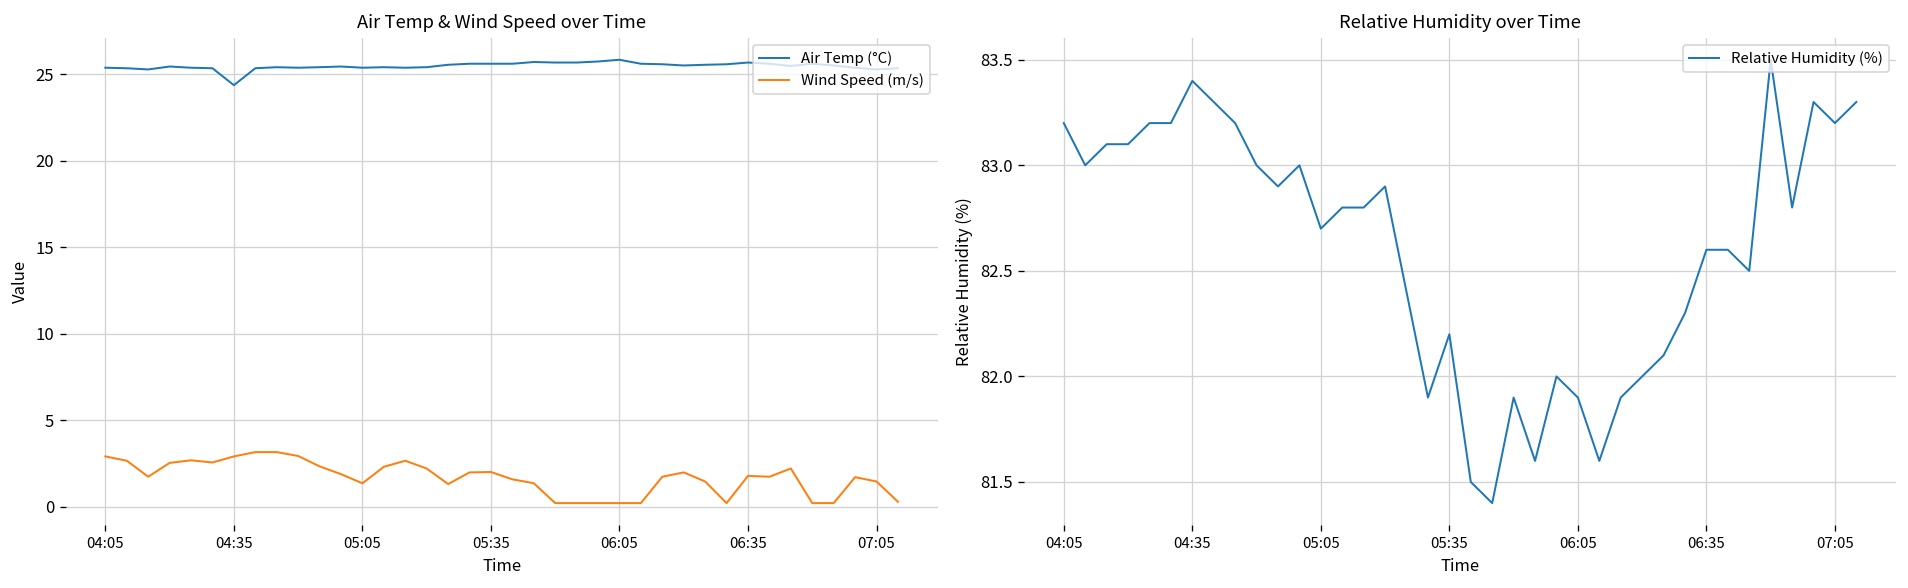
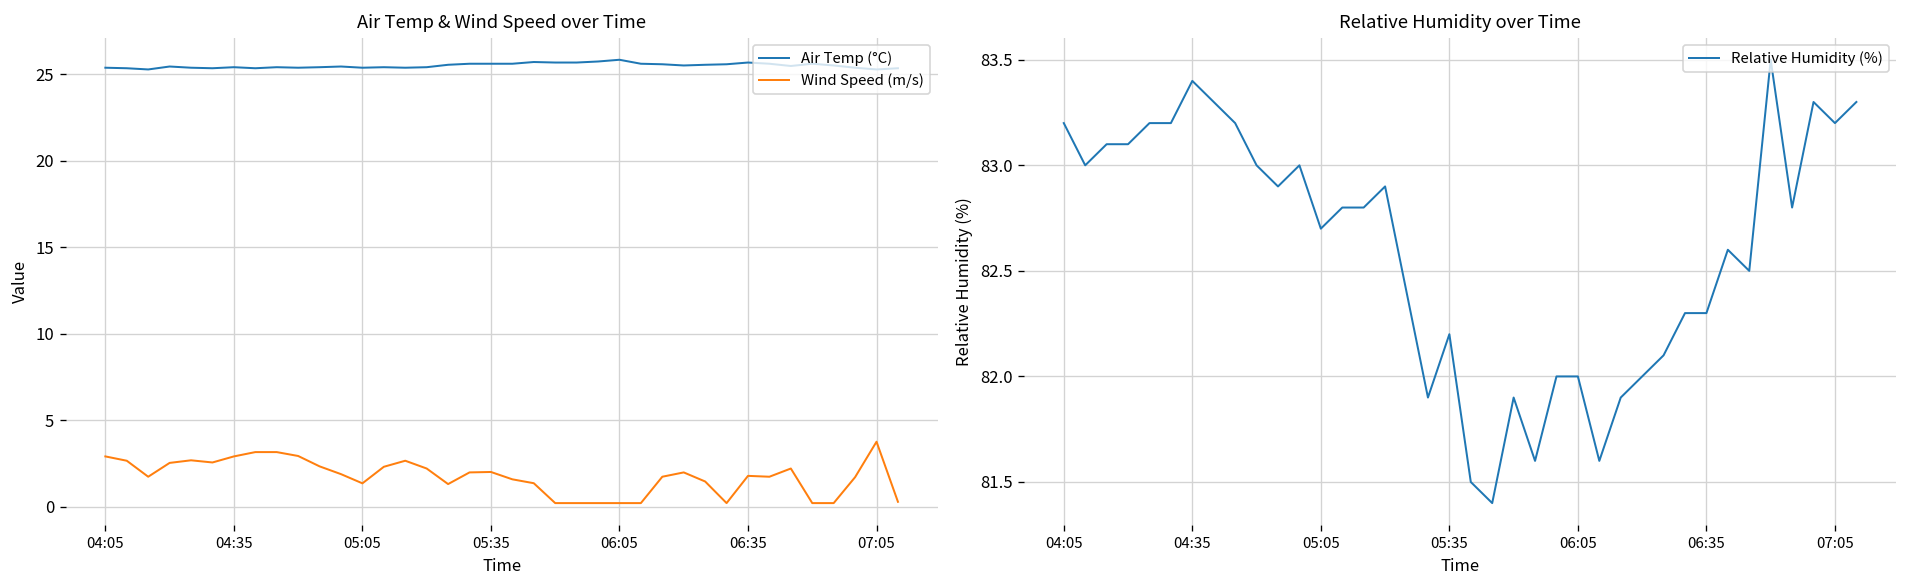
  {
    "Air Temp & Wind Speed over Time": {
      "Air Temp (°C)": {
        "04:05": 25.4,
-       "04:35": 24.4,
+       "04:35": 25.4,
        "05:05": 25.4,
        "05:35": 25.6,
        "06:05": 25.8,
        "06:35": 25.7
      },
      "Wind Speed (m/s)": {
        "04:05": 2.9,
        "04:35": 2.9,
        "05:05": 1.3,
        "05:35": 2.0,
        "06:05": 0.2,
        "06:35": 1.8,
-       "07:05": 1.5
+       "07:05": 3.8
      }
    },
    "Relative Humidity over Time": {
      "04:05": 83.2,
      "04:35": 83.4,
      "05:05": 82.7,
      "05:35": 82.2,
-     "06:05": 81.9,
-     "06:35": 82.6,
+     "06:05": 82.0,
+     "06:35": 82.3,
      "07:05": 83.2
    }
  }
